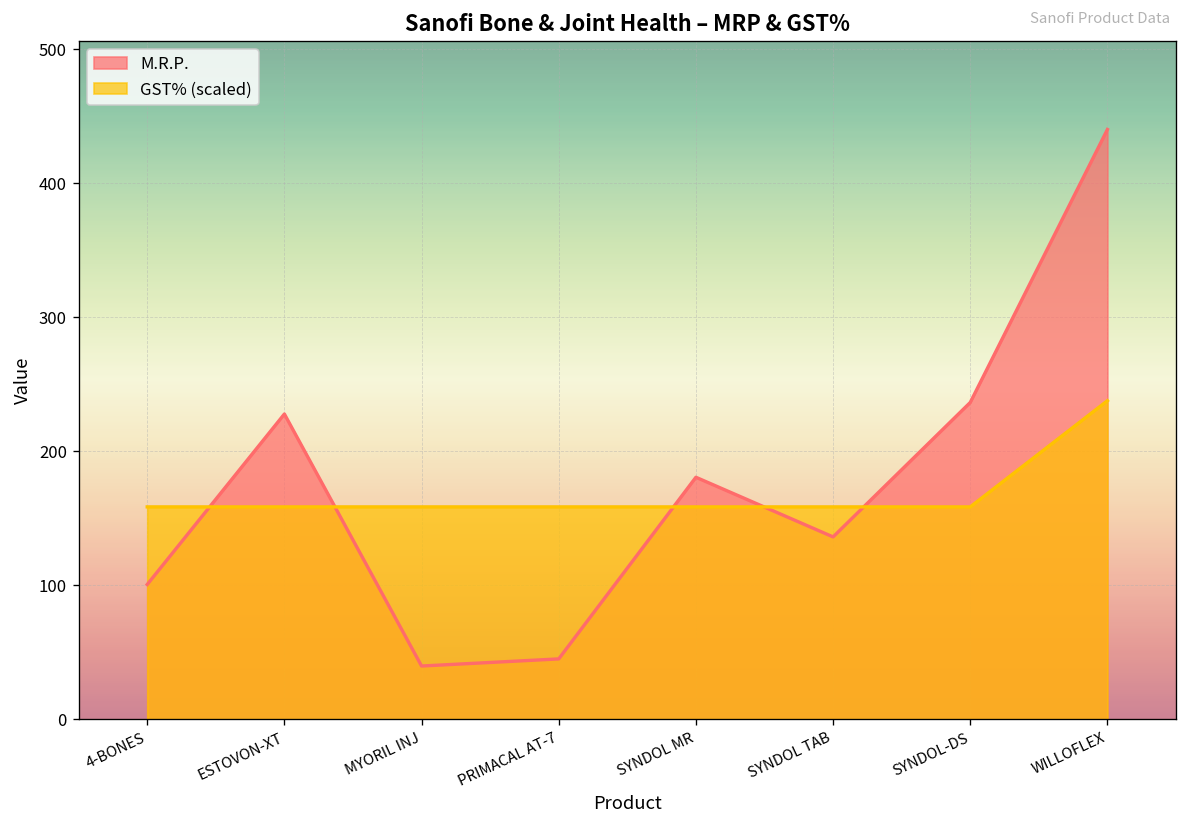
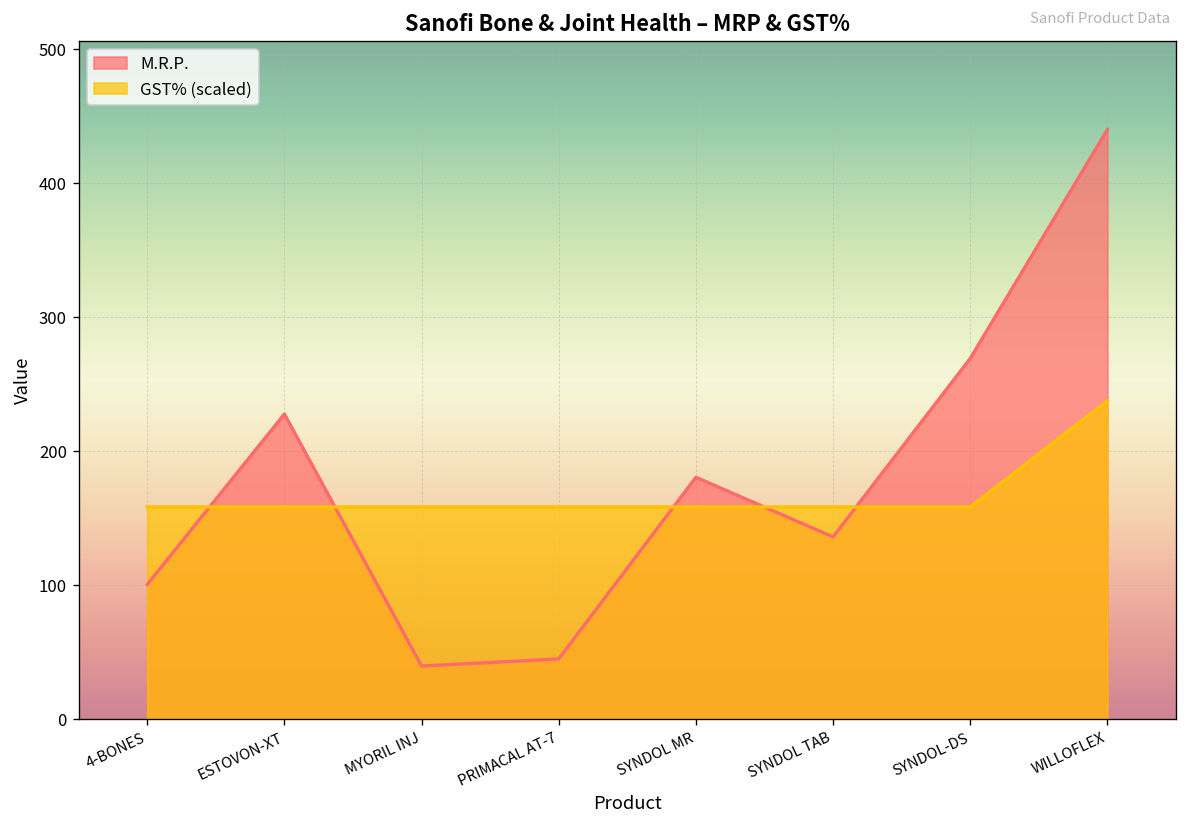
  {
    "M.R.P.": {
      "4-BONES": 101,
      "ESTOVON-XT": 228,
      "MYORIL INJ": 40,
      "PRIMACAL AT-7": 45,
      "SYNDOL MR": 181,
      "SYNDOL TAB": 136,
-     "SYNDOL-DS": 236,
+     "SYNDOL-DS": 269,
      "WILLOFLEX": 440
    },
    "GST% (scaled)": {
      "4-BONES": 158,
      "ESTOVON-XT": 158,
      "MYORIL INJ": 158,
      "PRIMACAL AT-7": 158,
      "SYNDOL MR": 158,
      "SYNDOL TAB": 158,
      "SYNDOL-DS": 158,
      "WILLOFLEX": 238
    }
  }
